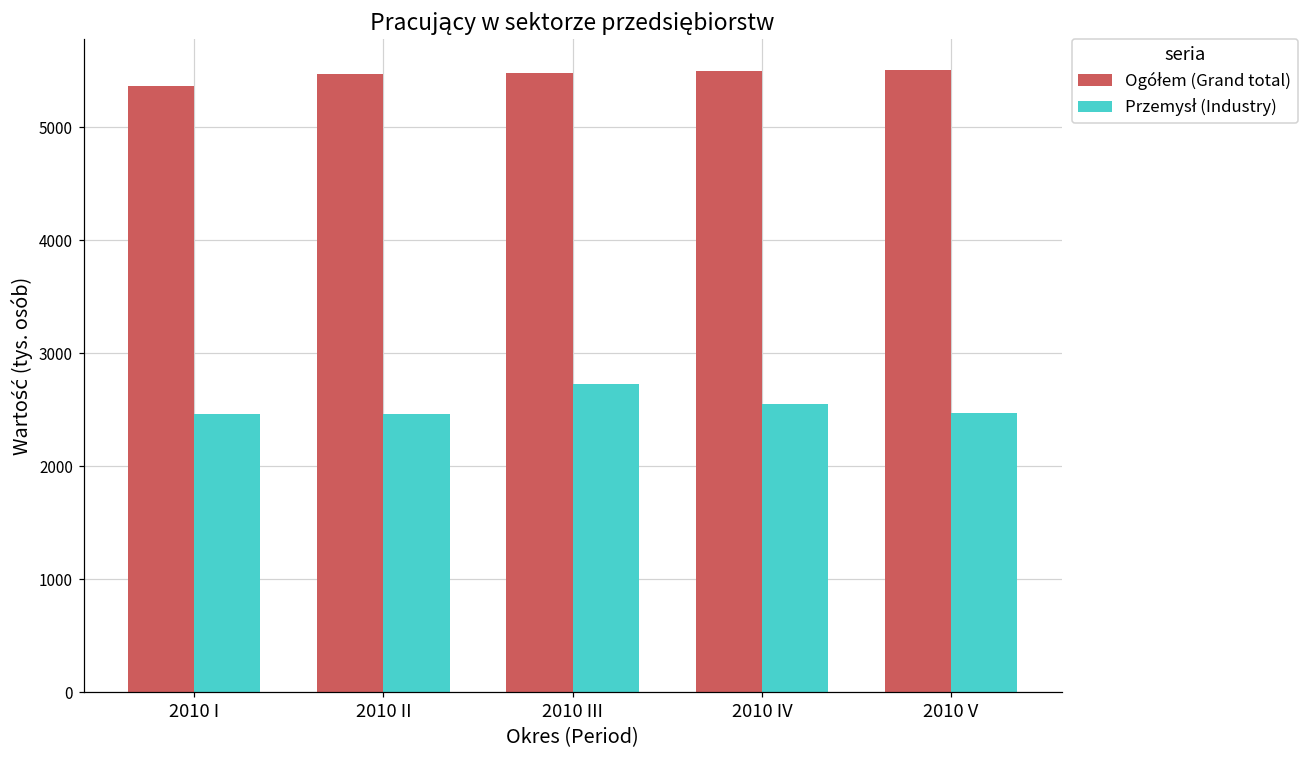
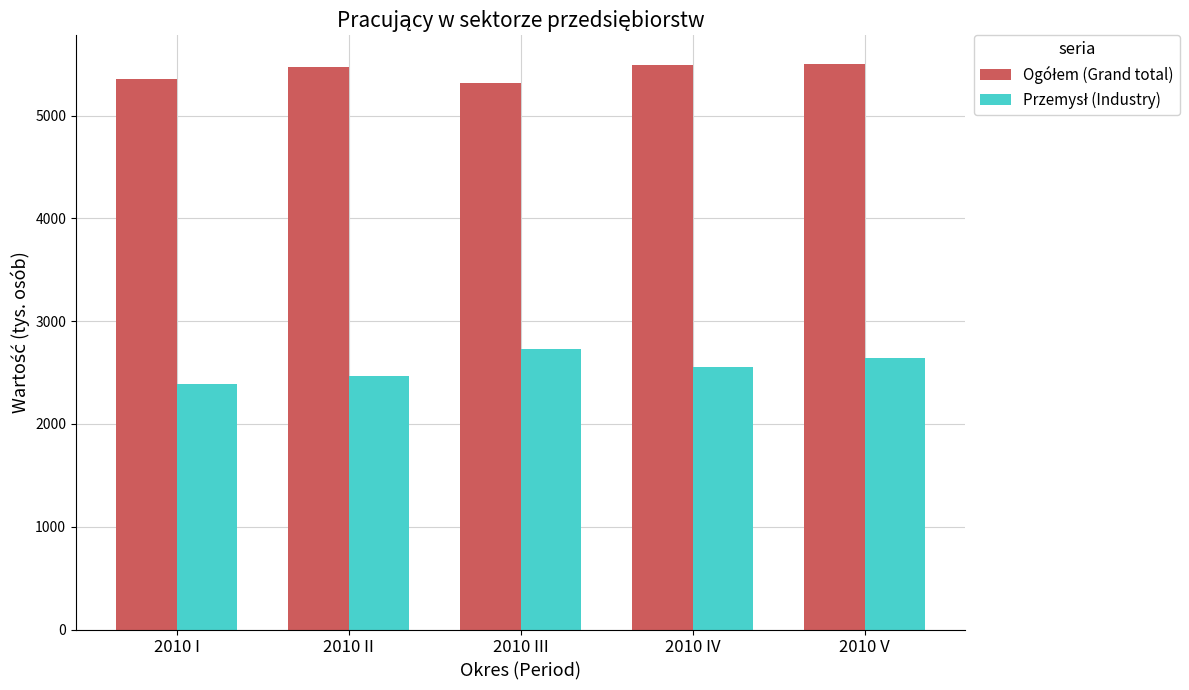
  {
    "Ogółem (Grand total)": {
      "2010 I": 5360,
      "2010 II": 5470,
-     "2010 III": 5480,
+     "2010 III": 5320,
      "2010 IV": 5500,
      "2010 V": 5510
    },
    "Przemysł (Industry)": {
-     "2010 I": 2470,
+     "2010 I": 2390,
      "2010 II": 2460,
      "2010 III": 2730,
      "2010 IV": 2550,
-     "2010 V": 2480
+     "2010 V": 2640
    }
  }
